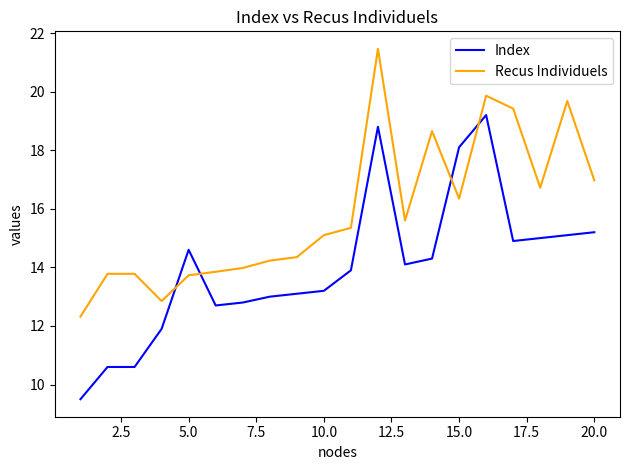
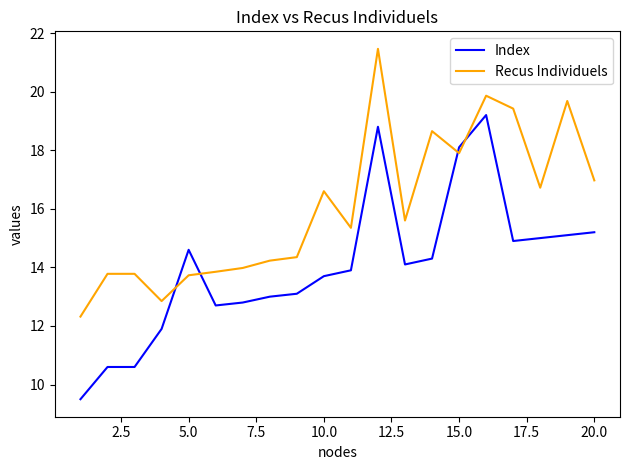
  {
    "Index": {
      "5.0": 14.6,
-     "10.0": 13.2,
+     "10.0": 13.7,
      "15.0": 18.1,
      "20.0": 15.2
    },
    "Recus Individuels": {
      "5.0": 13.7,
-     "10.0": 15.1,
-     "15.0": 16.4,
+     "10.0": 16.6,
+     "15.0": 17.9,
      "20.0": 17.0
    }
  }
